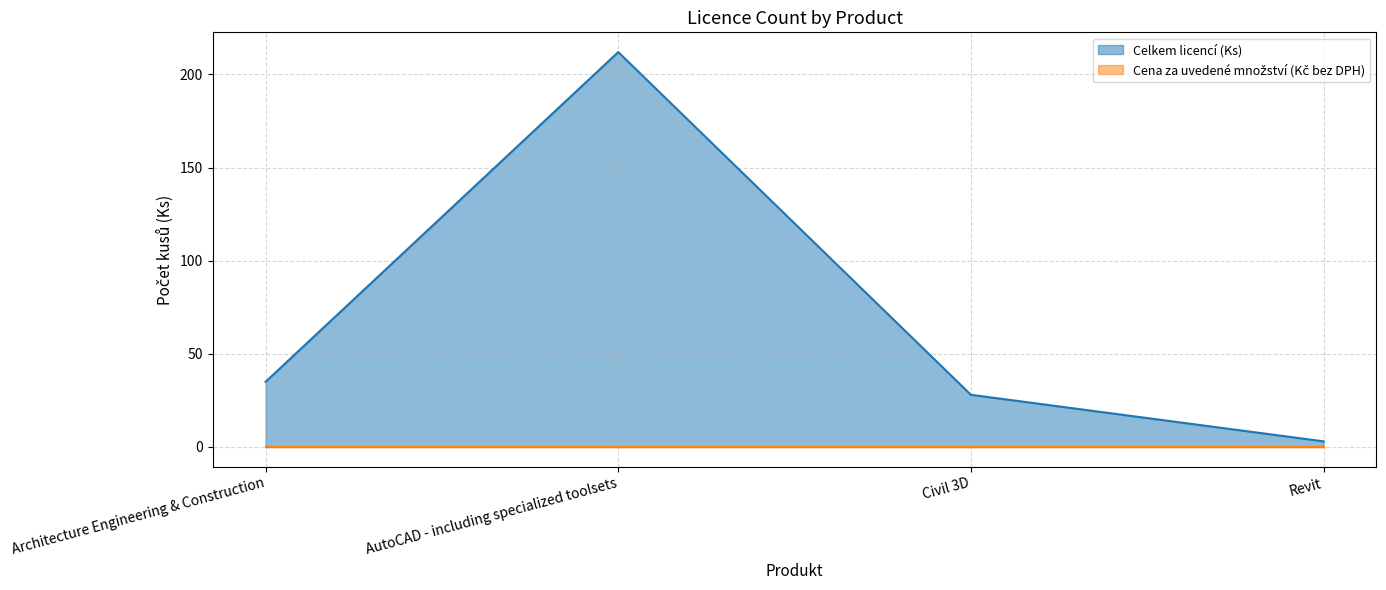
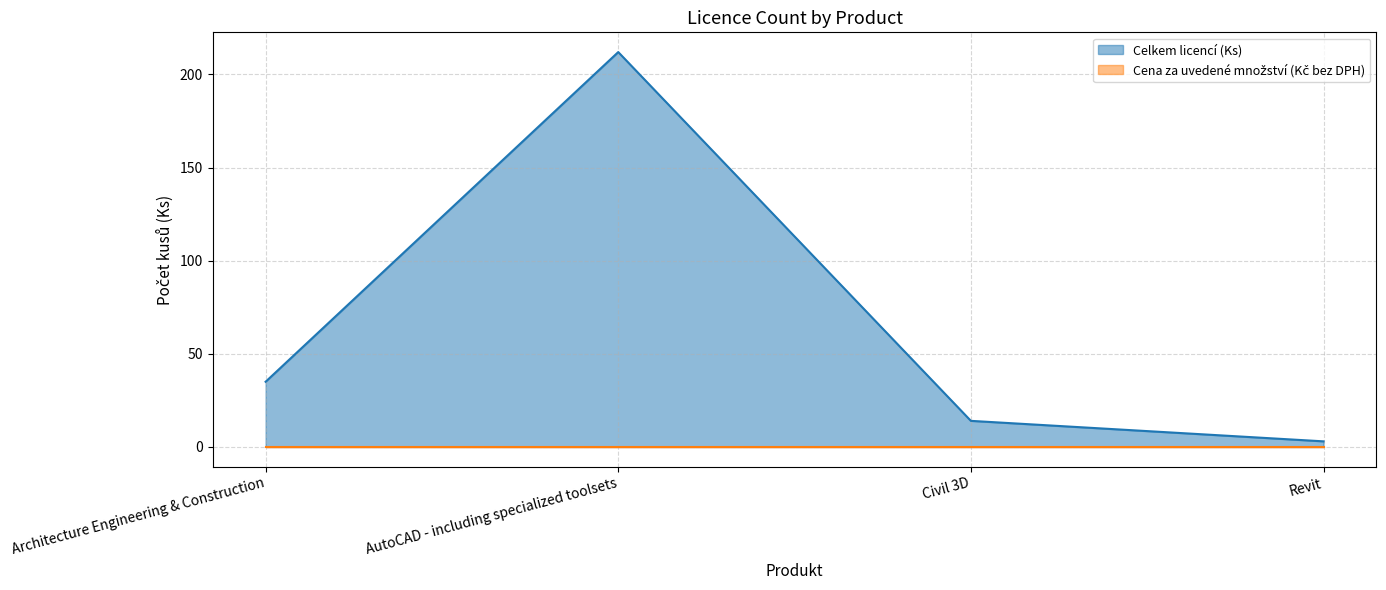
  {
    "Celkem licencí (Ks)": {
      "Architecture Engineering & Construction": 35,
      "AutoCAD - including specialized toolsets": 212,
-     "Civil 3D": 28,
+     "Civil 3D": 14,
      "Revit": 3
    },
    "Cena za uvedené množství (Kč bez DPH)": {
      "Architecture Engineering & Construction": 0,
      "AutoCAD - including specialized toolsets": 0,
      "Civil 3D": 0,
      "Revit": 0
    }
  }
